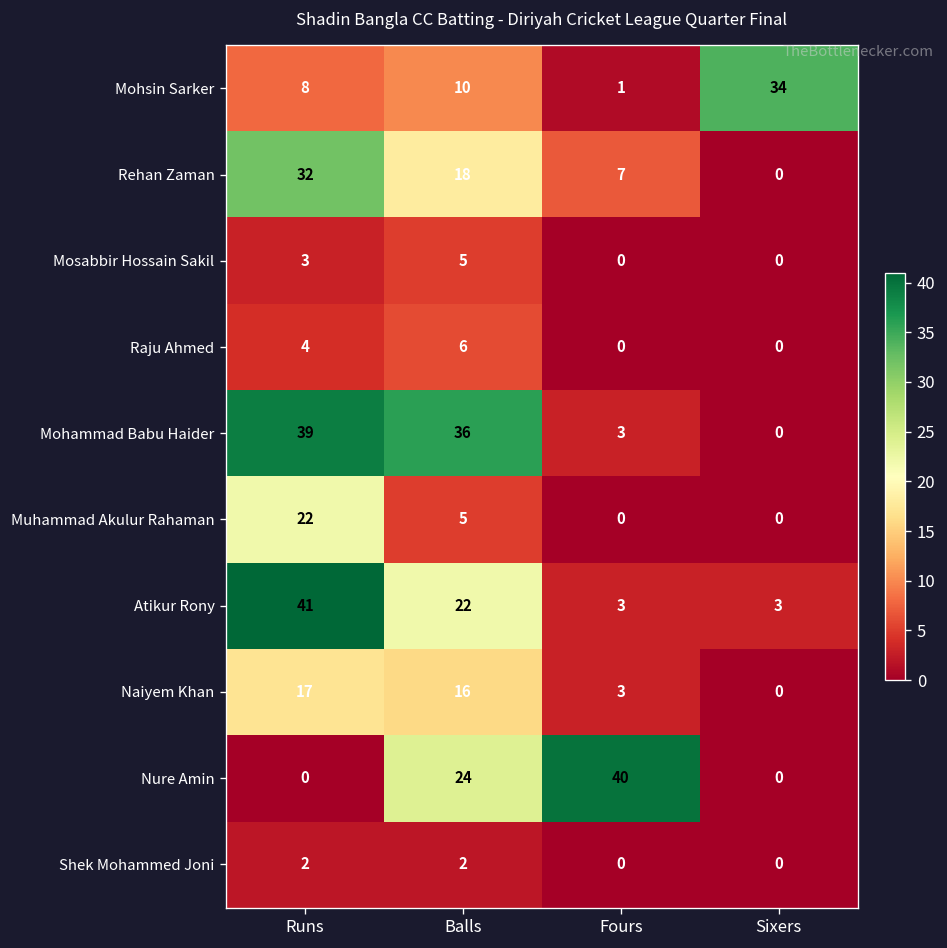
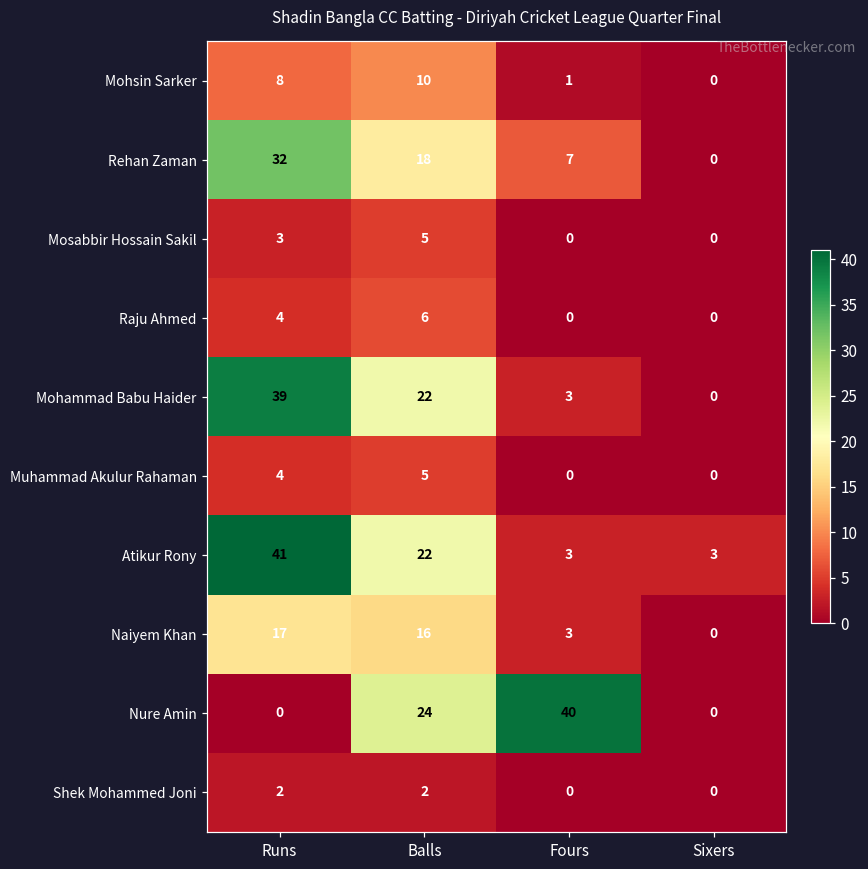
  {
    "Mohsin Sarker": {
      "Runs": 8,
      "Balls": 10,
      "Fours": 1,
-     "Sixers": 34
+     "Sixers": 0
    },
    "Rehan Zaman": {
      "Runs": 32,
      "Balls": 18,
      "Fours": 7,
      "Sixers": 0
    },
    "Mosabbir Hossain Sakil": {
      "Runs": 3,
      "Balls": 5,
      "Fours": 0,
      "Sixers": 0
    },
    "Raju Ahmed": {
      "Runs": 4,
      "Balls": 6,
      "Fours": 0,
      "Sixers": 0
    },
    "Mohammad Babu Haider": {
      "Runs": 39,
-     "Balls": 36,
+     "Balls": 22,
      "Fours": 3,
      "Sixers": 0
    },
    "Muhammad Akulur Rahaman": {
-     "Runs": 22,
+     "Runs": 4,
      "Balls": 5,
      "Fours": 0,
      "Sixers": 0
    },
    "Atikur Rony": {
      "Runs": 41,
      "Balls": 22,
      "Fours": 3,
      "Sixers": 3
    },
    "Naiyem Khan": {
      "Runs": 17,
      "Balls": 16,
      "Fours": 3,
      "Sixers": 0
    },
    "Nure Amin": {
      "Runs": 0,
      "Balls": 24,
      "Fours": 40,
      "Sixers": 0
    },
    "Shek Mohammed Joni": {
      "Runs": 2,
      "Balls": 2,
      "Fours": 0,
      "Sixers": 0
    }
  }
